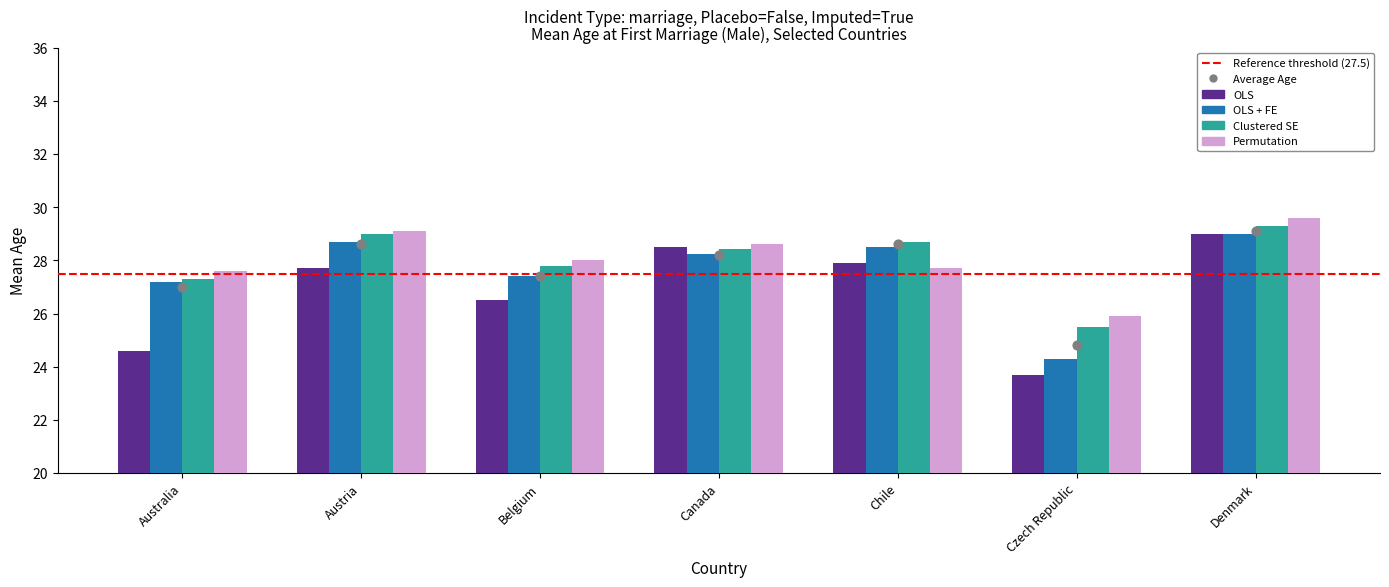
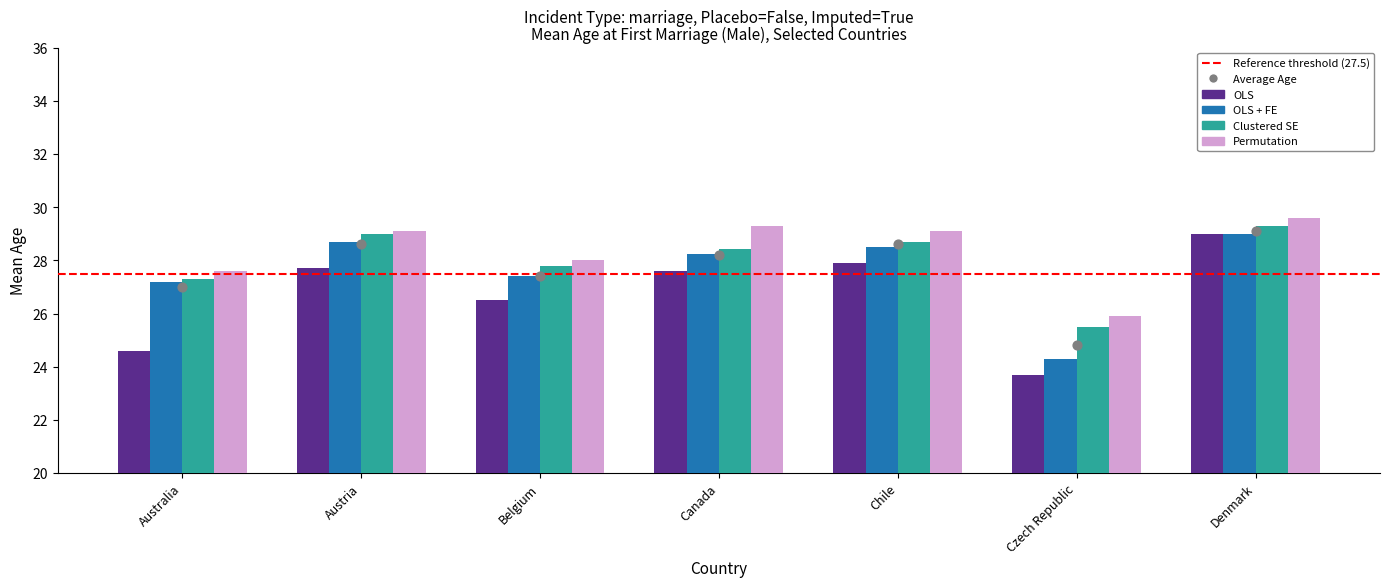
  {
    "OLS": {
      "Australia": 24.6,
      "Austria": 27.7,
      "Belgium": 26.5,
-     "Canada": 28.5,
+     "Canada": 27.6,
      "Chile": 27.9,
      "Czech Republic": 23.7,
      "Denmark": 29.0
    },
    "Permutation": {
      "Australia": 27.6,
      "Austria": 29.1,
      "Belgium": 28.0,
-     "Canada": 28.6,
-     "Chile": 27.7,
+     "Canada": 29.3,
+     "Chile": 29.1,
      "Czech Republic": 25.9,
      "Denmark": 29.6
    }
  }
